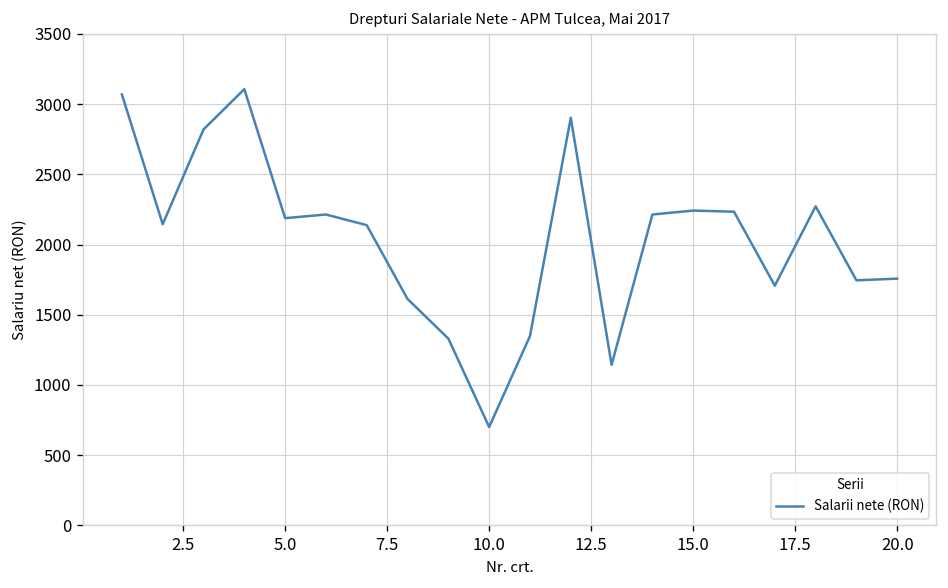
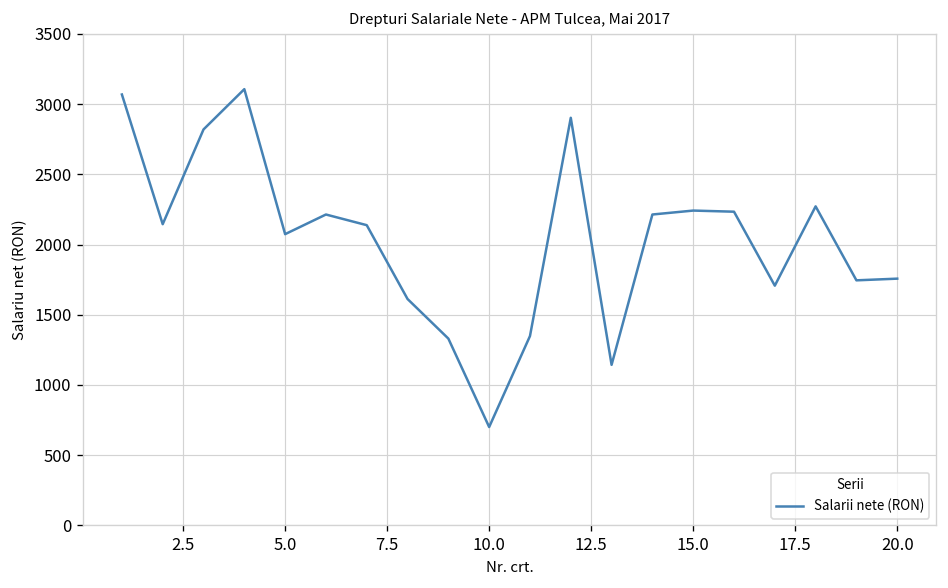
  {
-   "5.0": 2190,
+   "5.0": 2070,
    "10.0": 700,
    "15.0": 2240,
    "20.0": 1760
  }
